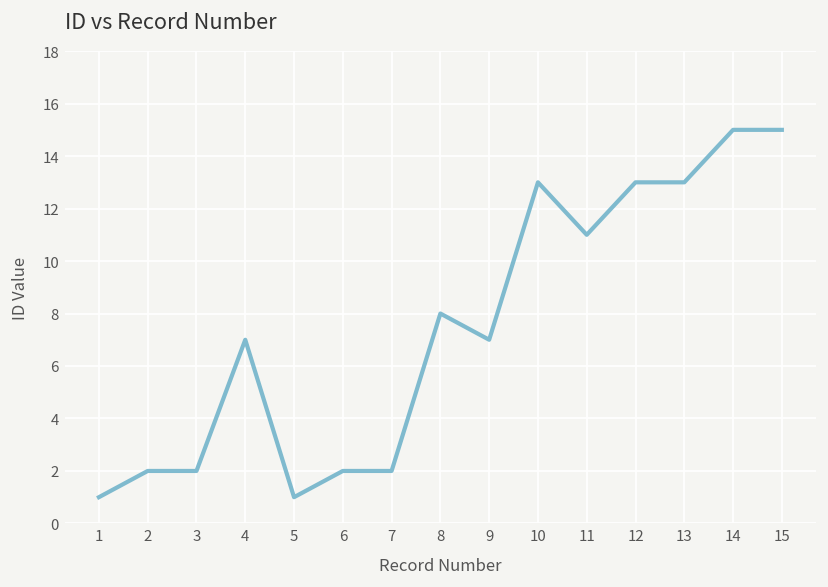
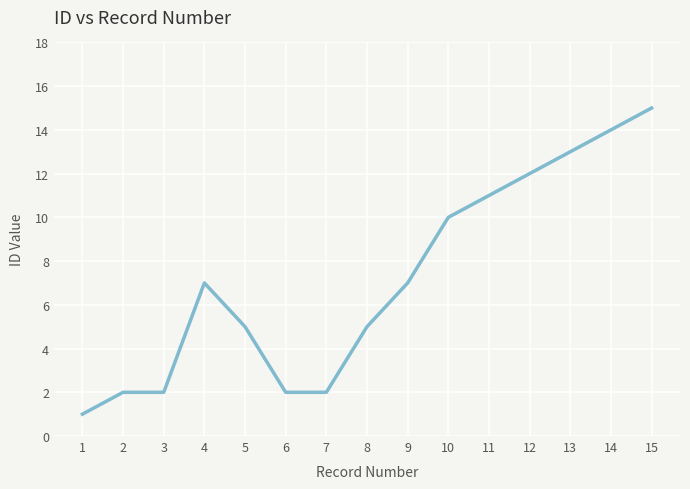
  {
    "1": 1,
    "2": 2,
    "3": 2,
    "4": 7,
-   "5": 1,
+   "5": 5,
    "6": 2,
    "7": 2,
-   "8": 8,
+   "8": 5,
    "9": 7,
-   "10": 13,
+   "10": 10,
    "11": 11,
-   "12": 13,
+   "12": 12,
    "13": 13,
-   "14": 15,
+   "14": 14,
    "15": 15
  }
